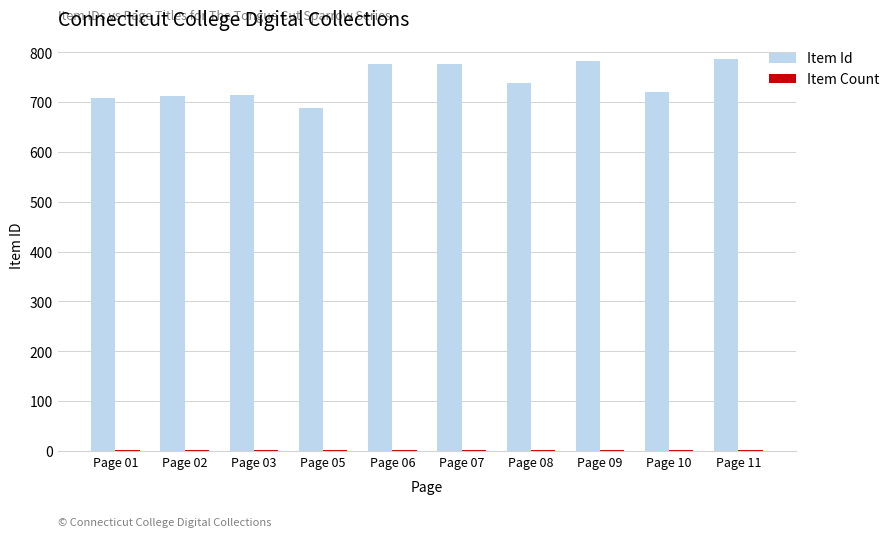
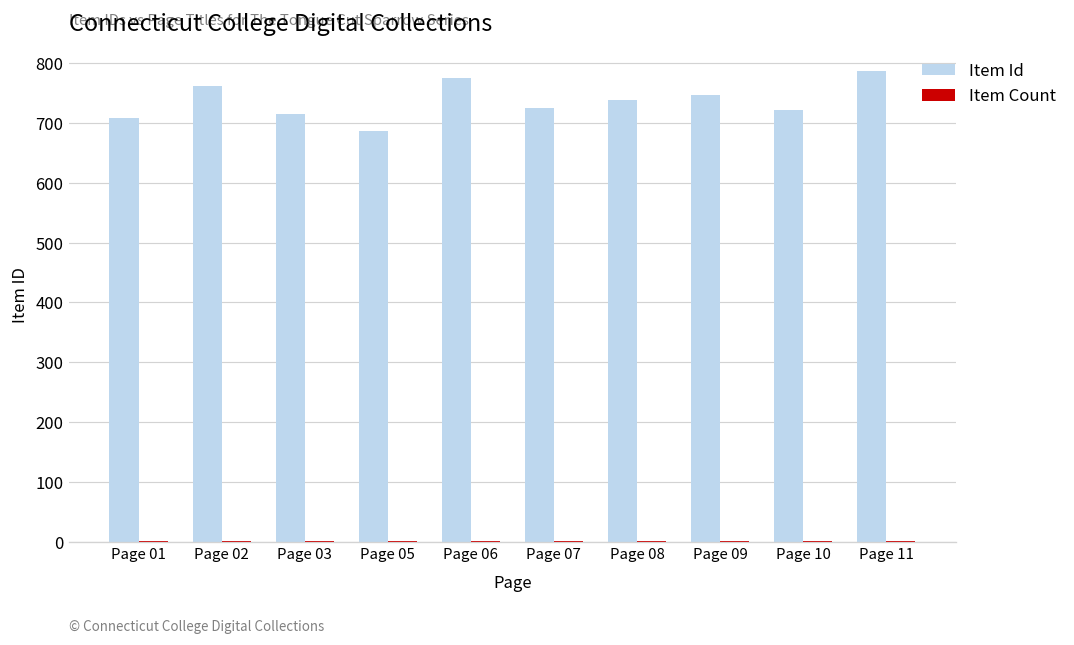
  {
    "Item Id": {
      "Page 01": 710,
-     "Page 02": 710,
+     "Page 02": 760,
      "Page 03": 720,
      "Page 05": 690,
      "Page 06": 780,
-     "Page 07": 780,
+     "Page 07": 730,
      "Page 08": 740,
-     "Page 09": 780,
+     "Page 09": 750,
      "Page 10": 720,
      "Page 11": 790
    }
  }
